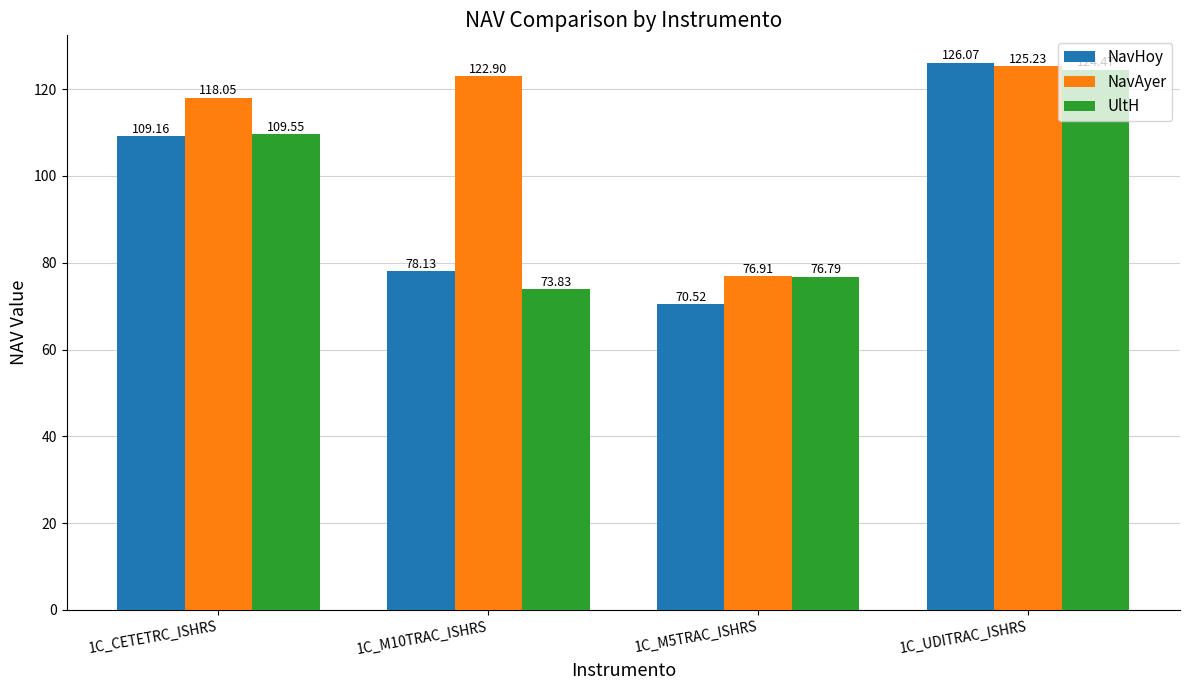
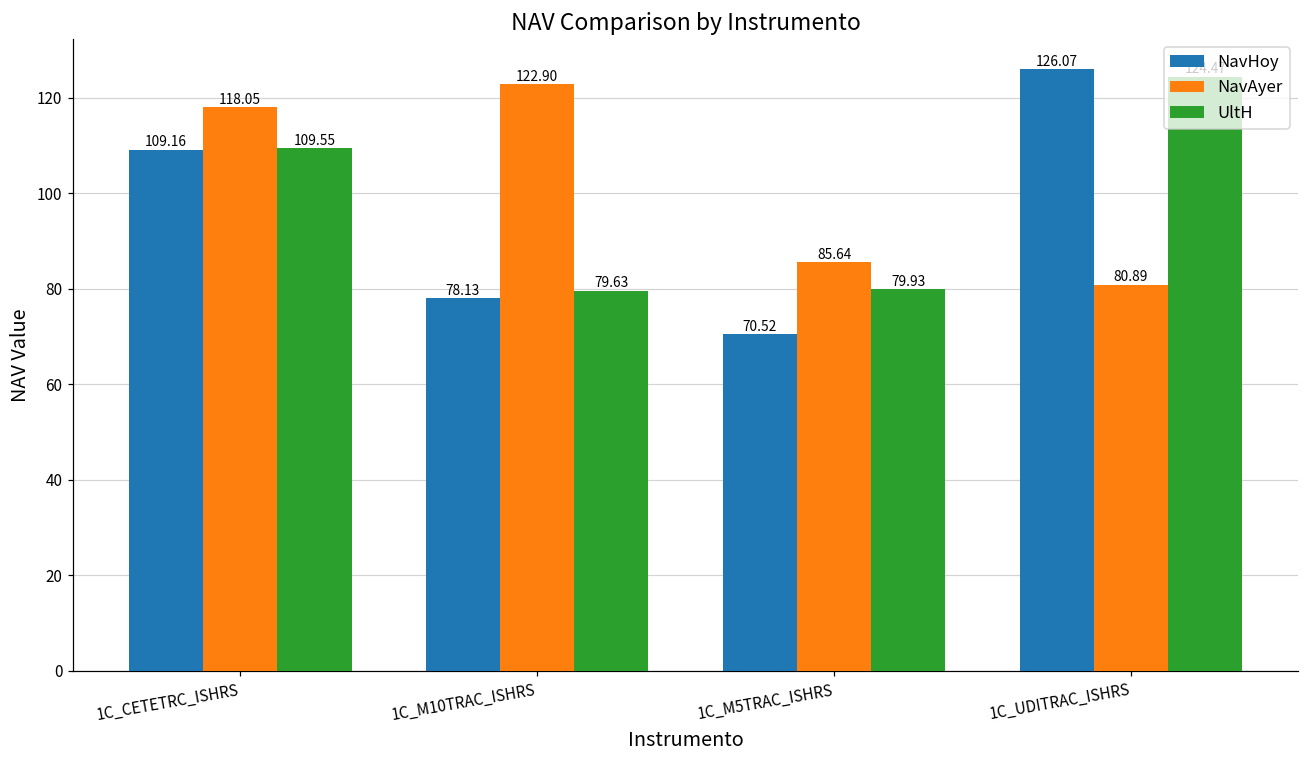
  {
    "NavHoy": {
      "1C_CETETRC_ISHRS": 109.16,
      "1C_M10TRAC_ISHRS": 78.13,
      "1C_M5TRAC_ISHRS": 70.52,
      "1C_UDITRAC_ISHRS": 126.07
    },
    "NavAyer": {
      "1C_CETETRC_ISHRS": 118.05,
      "1C_M10TRAC_ISHRS": 122.90,
-     "1C_M5TRAC_ISHRS": 76.91,
-     "1C_UDITRAC_ISHRS": 125.23
+     "1C_M5TRAC_ISHRS": 85.64,
+     "1C_UDITRAC_ISHRS": 80.89
    },
    "UltH": {
      "1C_CETETRC_ISHRS": 109.55,
-     "1C_M10TRAC_ISHRS": 73.83,
-     "1C_M5TRAC_ISHRS": 76.79
+     "1C_M10TRAC_ISHRS": 79.63,
+     "1C_M5TRAC_ISHRS": 79.93
    }
  }
